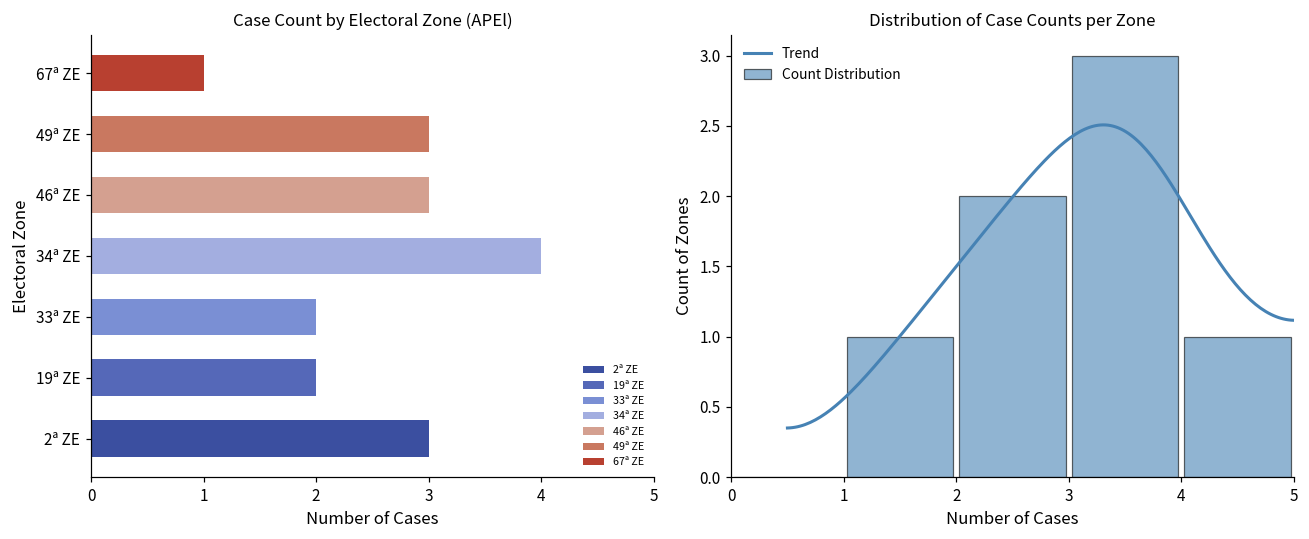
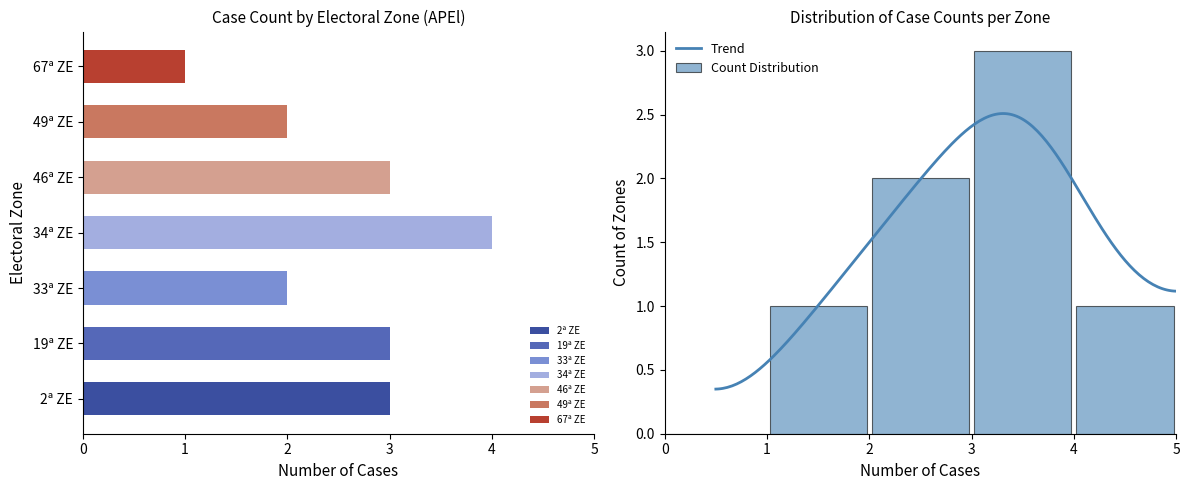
  {
    "Case Count by Electoral Zone (APEl)": {
      "67ª ZE": 1,
-     "49ª ZE": 3,
+     "49ª ZE": 2,
      "46ª ZE": 3,
      "34ª ZE": 4,
      "33ª ZE": 2,
-     "19ª ZE": 2,
+     "19ª ZE": 3,
      "2ª ZE": 3
    }
  }
